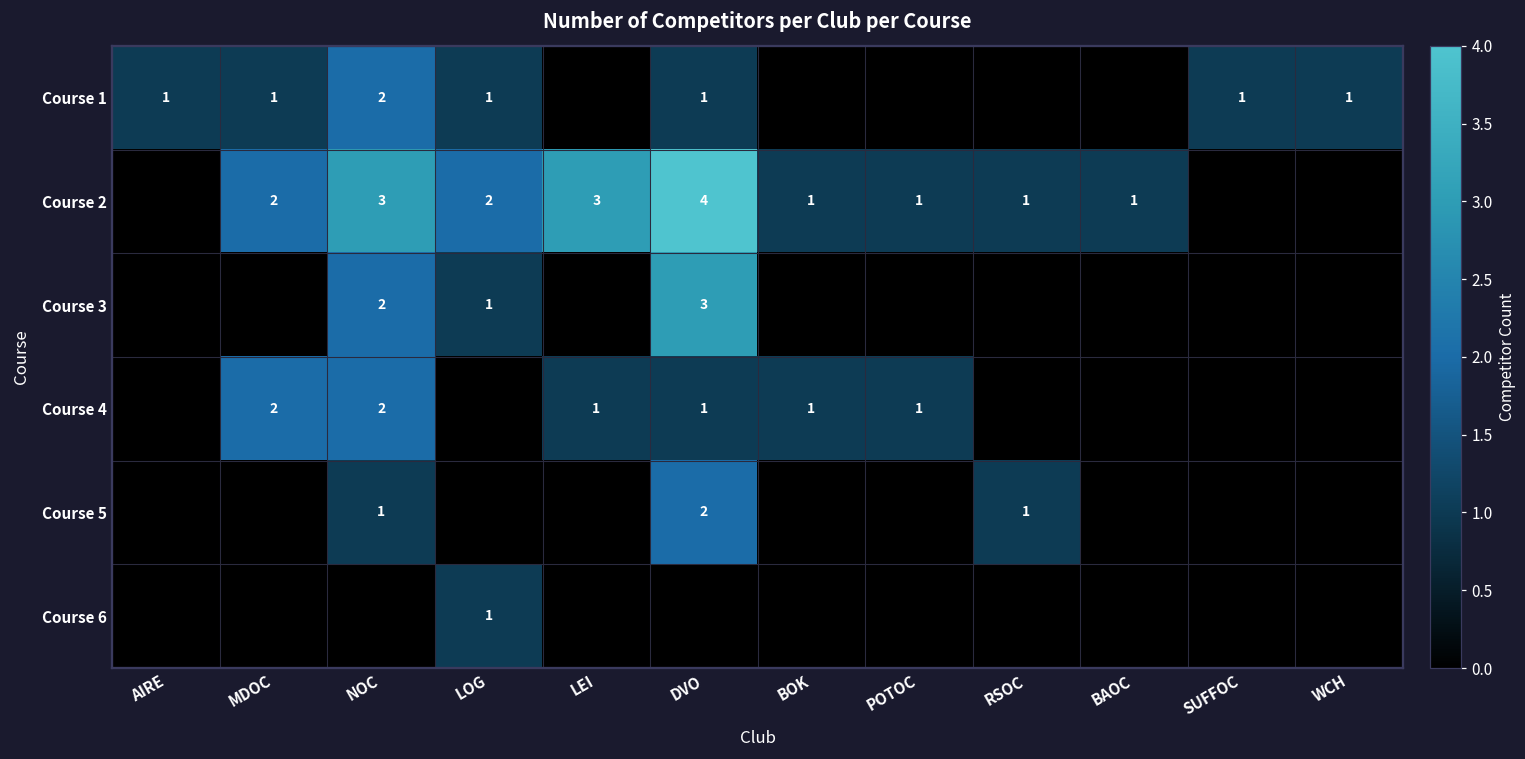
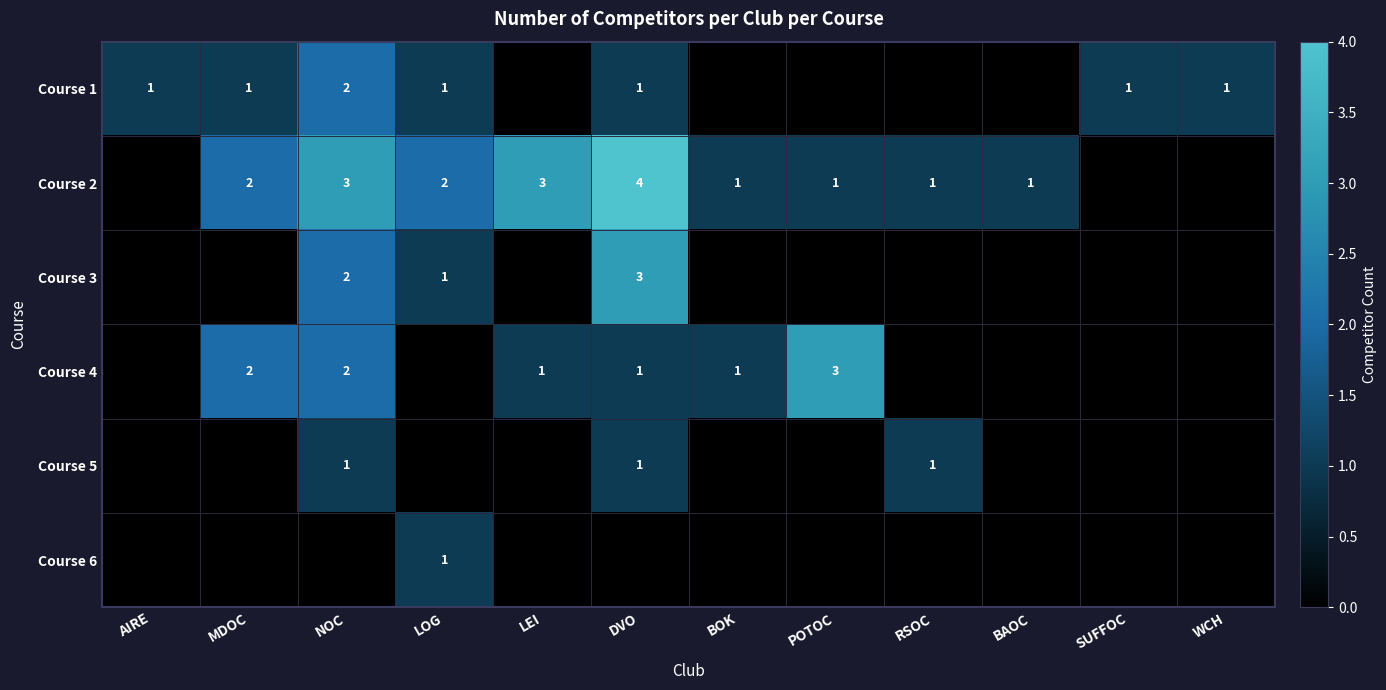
  {
    "Course 1": {
      "AIRE": 1,
      "MDOC": 1,
      "NOC": 2,
      "LOG": 1,
      "DVO": 1,
      "SUFFOC": 1,
      "WCH": 1
    },
    "Course 2": {
      "MDOC": 2,
      "NOC": 3,
      "LOG": 2,
      "LEI": 3,
      "DVO": 4,
      "BOK": 1,
      "POTOC": 1,
      "RSOC": 1,
      "BAOC": 1
    },
    "Course 3": {
      "NOC": 2,
      "LOG": 1,
      "DVO": 3
    },
    "Course 4": {
      "MDOC": 2,
      "NOC": 2,
      "LEI": 1,
      "DVO": 1,
      "BOK": 1,
-     "POTOC": 1
+     "POTOC": 3
    },
    "Course 5": {
      "NOC": 1,
-     "DVO": 2,
+     "DVO": 1,
      "RSOC": 1
    },
    "Course 6": {
      "LOG": 1
    }
  }
